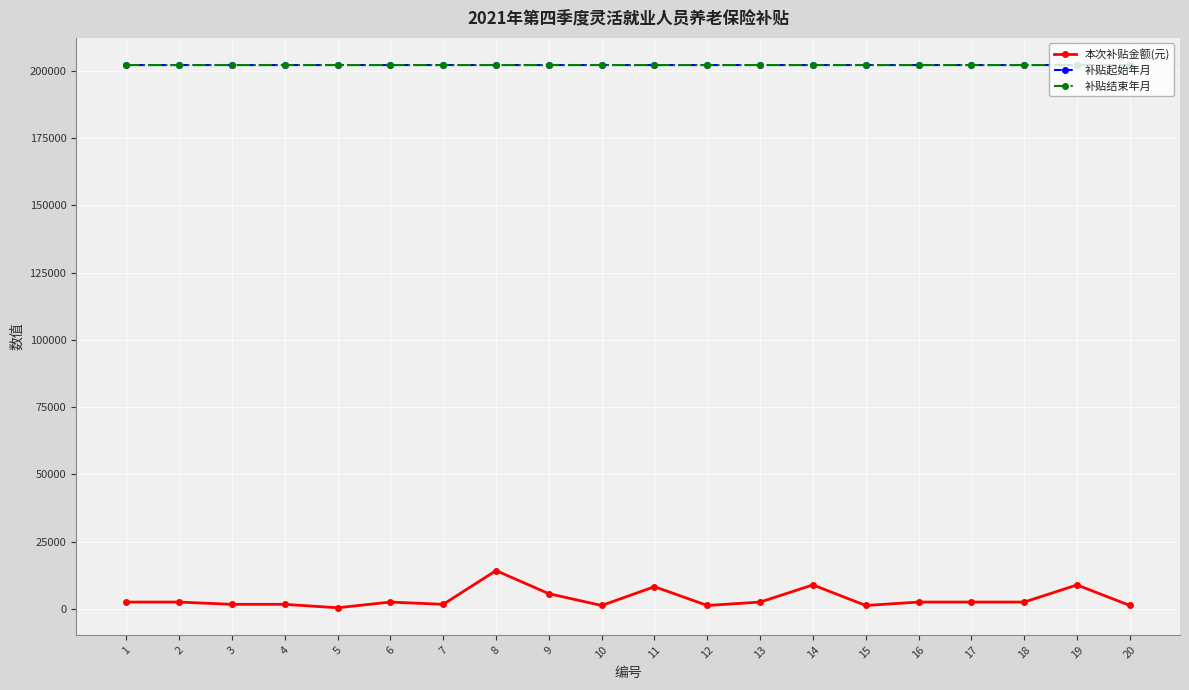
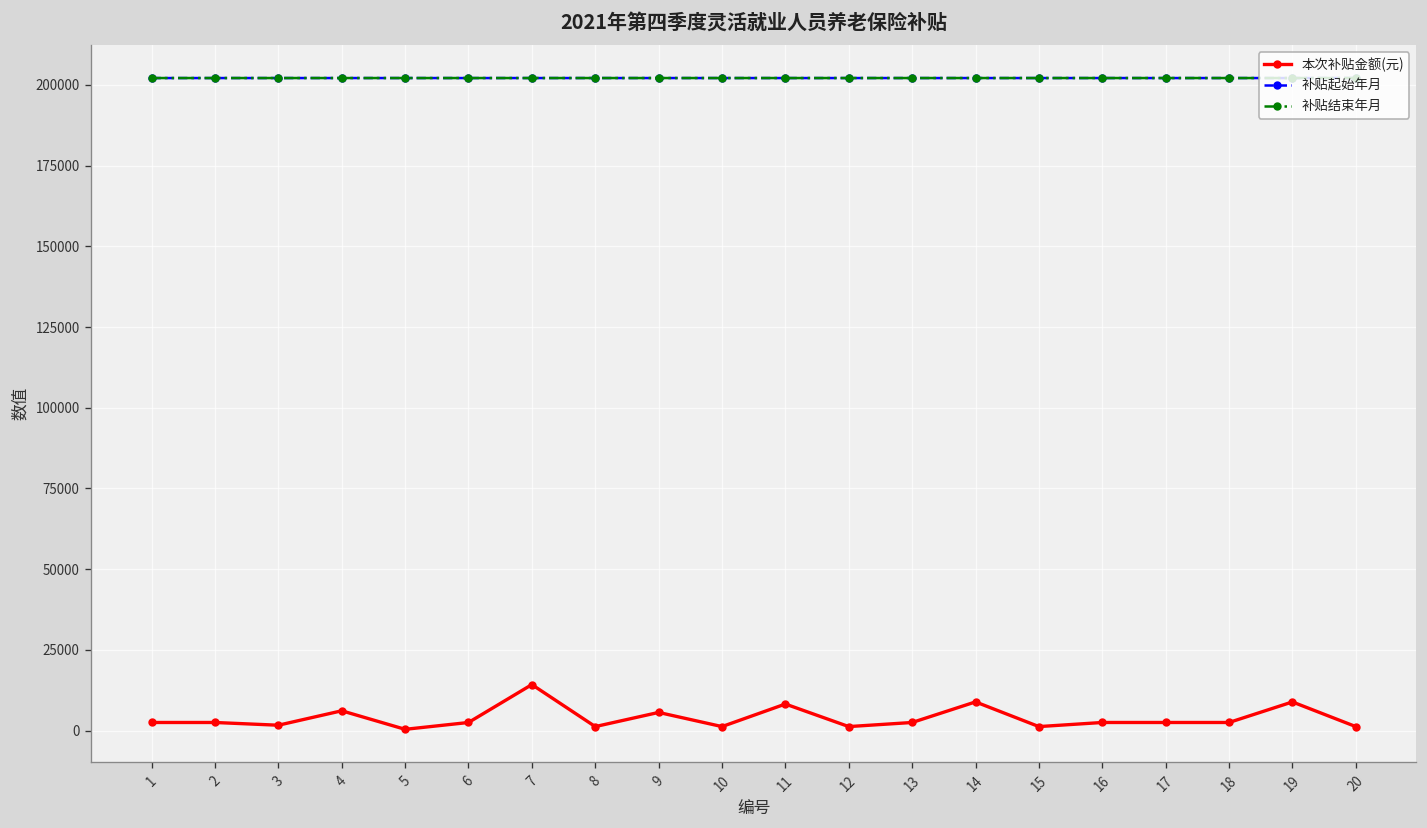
  {
    "本次补贴金额(元)": {
      "1": 3000,
      "2": 3000,
      "3": 2000,
-     "4": 2000,
+     "4": 6000,
      "5": 0,
      "6": 3000,
-     "7": 2000,
-     "8": 14000,
+     "7": 14000,
+     "8": 1000,
      "9": 6000,
      "10": 1000,
      "11": 8000,
      "12": 1000,
      "13": 3000,
      "14": 9000,
      "15": 1000,
      "16": 3000,
      "17": 3000,
      "18": 3000,
      "19": 9000,
      "20": 1000
    },
    "补贴结束年月": {
      "1": 202000,
      "2": 202000,
      "3": 202000,
      "4": 202000,
      "5": 202000,
      "6": 202000,
      "7": 202000,
      "8": 202000,
      "9": 202000,
      "10": 202000,
      "11": 202000,
      "12": 202000,
      "13": 202000,
      "14": 202000,
      "15": 202000,
      "16": 202000,
      "17": 202000,
      "18": 202000
    }
  }
